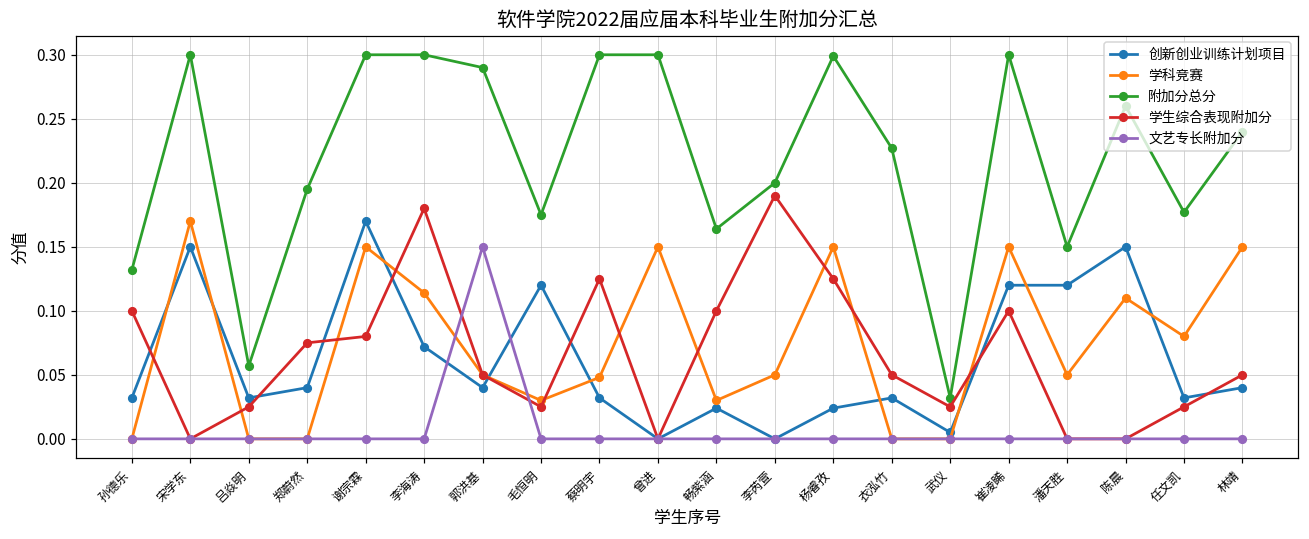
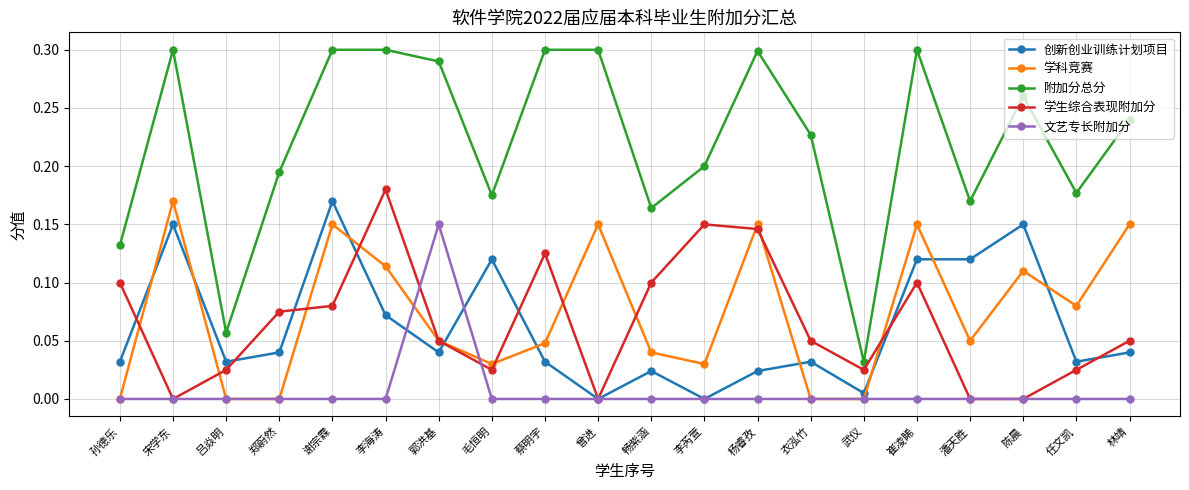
  {
    "创新创业训练计划项目": {
      "孙德乐": 0.032,
      "宋学东": 0.150,
      "吕焱明": 0.032,
      "郑蔚然": 0.040,
      "谢宗霖": 0.170,
      "李海涛": 0.072,
      "郭洪基": 0.040,
      "毛恒明": 0.120,
      "蔡明宇": 0.032,
      "畅紫涵": 0.024,
      "杨睿孜": 0.024,
      "衣泓竹": 0.032,
      "武仪": 0.005,
      "崔凌睎": 0.120,
      "潘天胜": 0.120,
      "陈晨": 0.150,
      "任文凯": 0.032,
      "林靖": 0.040
    },
    "学科竞赛": {
      "宋学东": 0.17,
      "谢宗霖": 0.15,
      "李海涛": 0.114,
      "毛恒明": 0.03,
      "蔡明宇": 0.05,
      "曾进": 0.15,
-     "畅紫涵": 0.03,
-     "李芮萱": 0.05,
+     "畅紫涵": 0.04,
+     "李芮萱": 0.03,
      "杨睿孜": 0.15,
      "崔凌睎": 0.15,
      "潘天胜": 0.05,
      "陈晨": 0.11,
      "任文凯": 0.08,
      "林靖": 0.15
    },
    "附加分总分": {
      "孙德乐": 0.13,
      "宋学东": 0.30,
      "吕焱明": 0.057,
      "郑蔚然": 0.195,
      "谢宗霖": 0.30,
      "李海涛": 0.30,
      "郭洪基": 0.29,
      "毛恒明": 0.175,
      "蔡明宇": 0.30,
      "曾进": 0.30,
      "畅紫涵": 0.164,
      "李芮萱": 0.20,
      "杨睿孜": 0.30,
      "衣泓竹": 0.227,
      "武仪": 0.03,
      "崔凌睎": 0.30,
-     "潘天胜": 0.15,
+     "潘天胜": 0.17,
      "任文凯": 0.177
    },
    "学生综合表现附加分": {
      "孙德乐": 0.100,
      "吕焱明": 0.025,
      "郑蔚然": 0.075,
      "谢宗霖": 0.080,
      "李海涛": 0.180,
      "毛恒明": 0.025,
      "蔡明宇": 0.125,
      "畅紫涵": 0.100,
-     "李芮萱": 0.19,
-     "杨睿孜": 0.125,
+     "李芮萱": 0.15,
+     "杨睿孜": 0.146,
      "衣泓竹": 0.050,
      "武仪": 0.025,
      "崔凌睎": 0.100,
      "任文凯": 0.025,
      "林靖": 0.050
    },
    "文艺专长附加分": {
      "谢宗霖": 0.000,
      "李海涛": 0.000,
      "郭洪基": 0.150,
      "毛恒明": 0.000,
      "蔡明宇": 0.000,
      "畅紫涵": 0.000,
      "杨睿孜": 0.000,
      "崔凌睎": 0.000,
      "任文凯": 0.000,
      "林靖": 0.000
    }
  }
